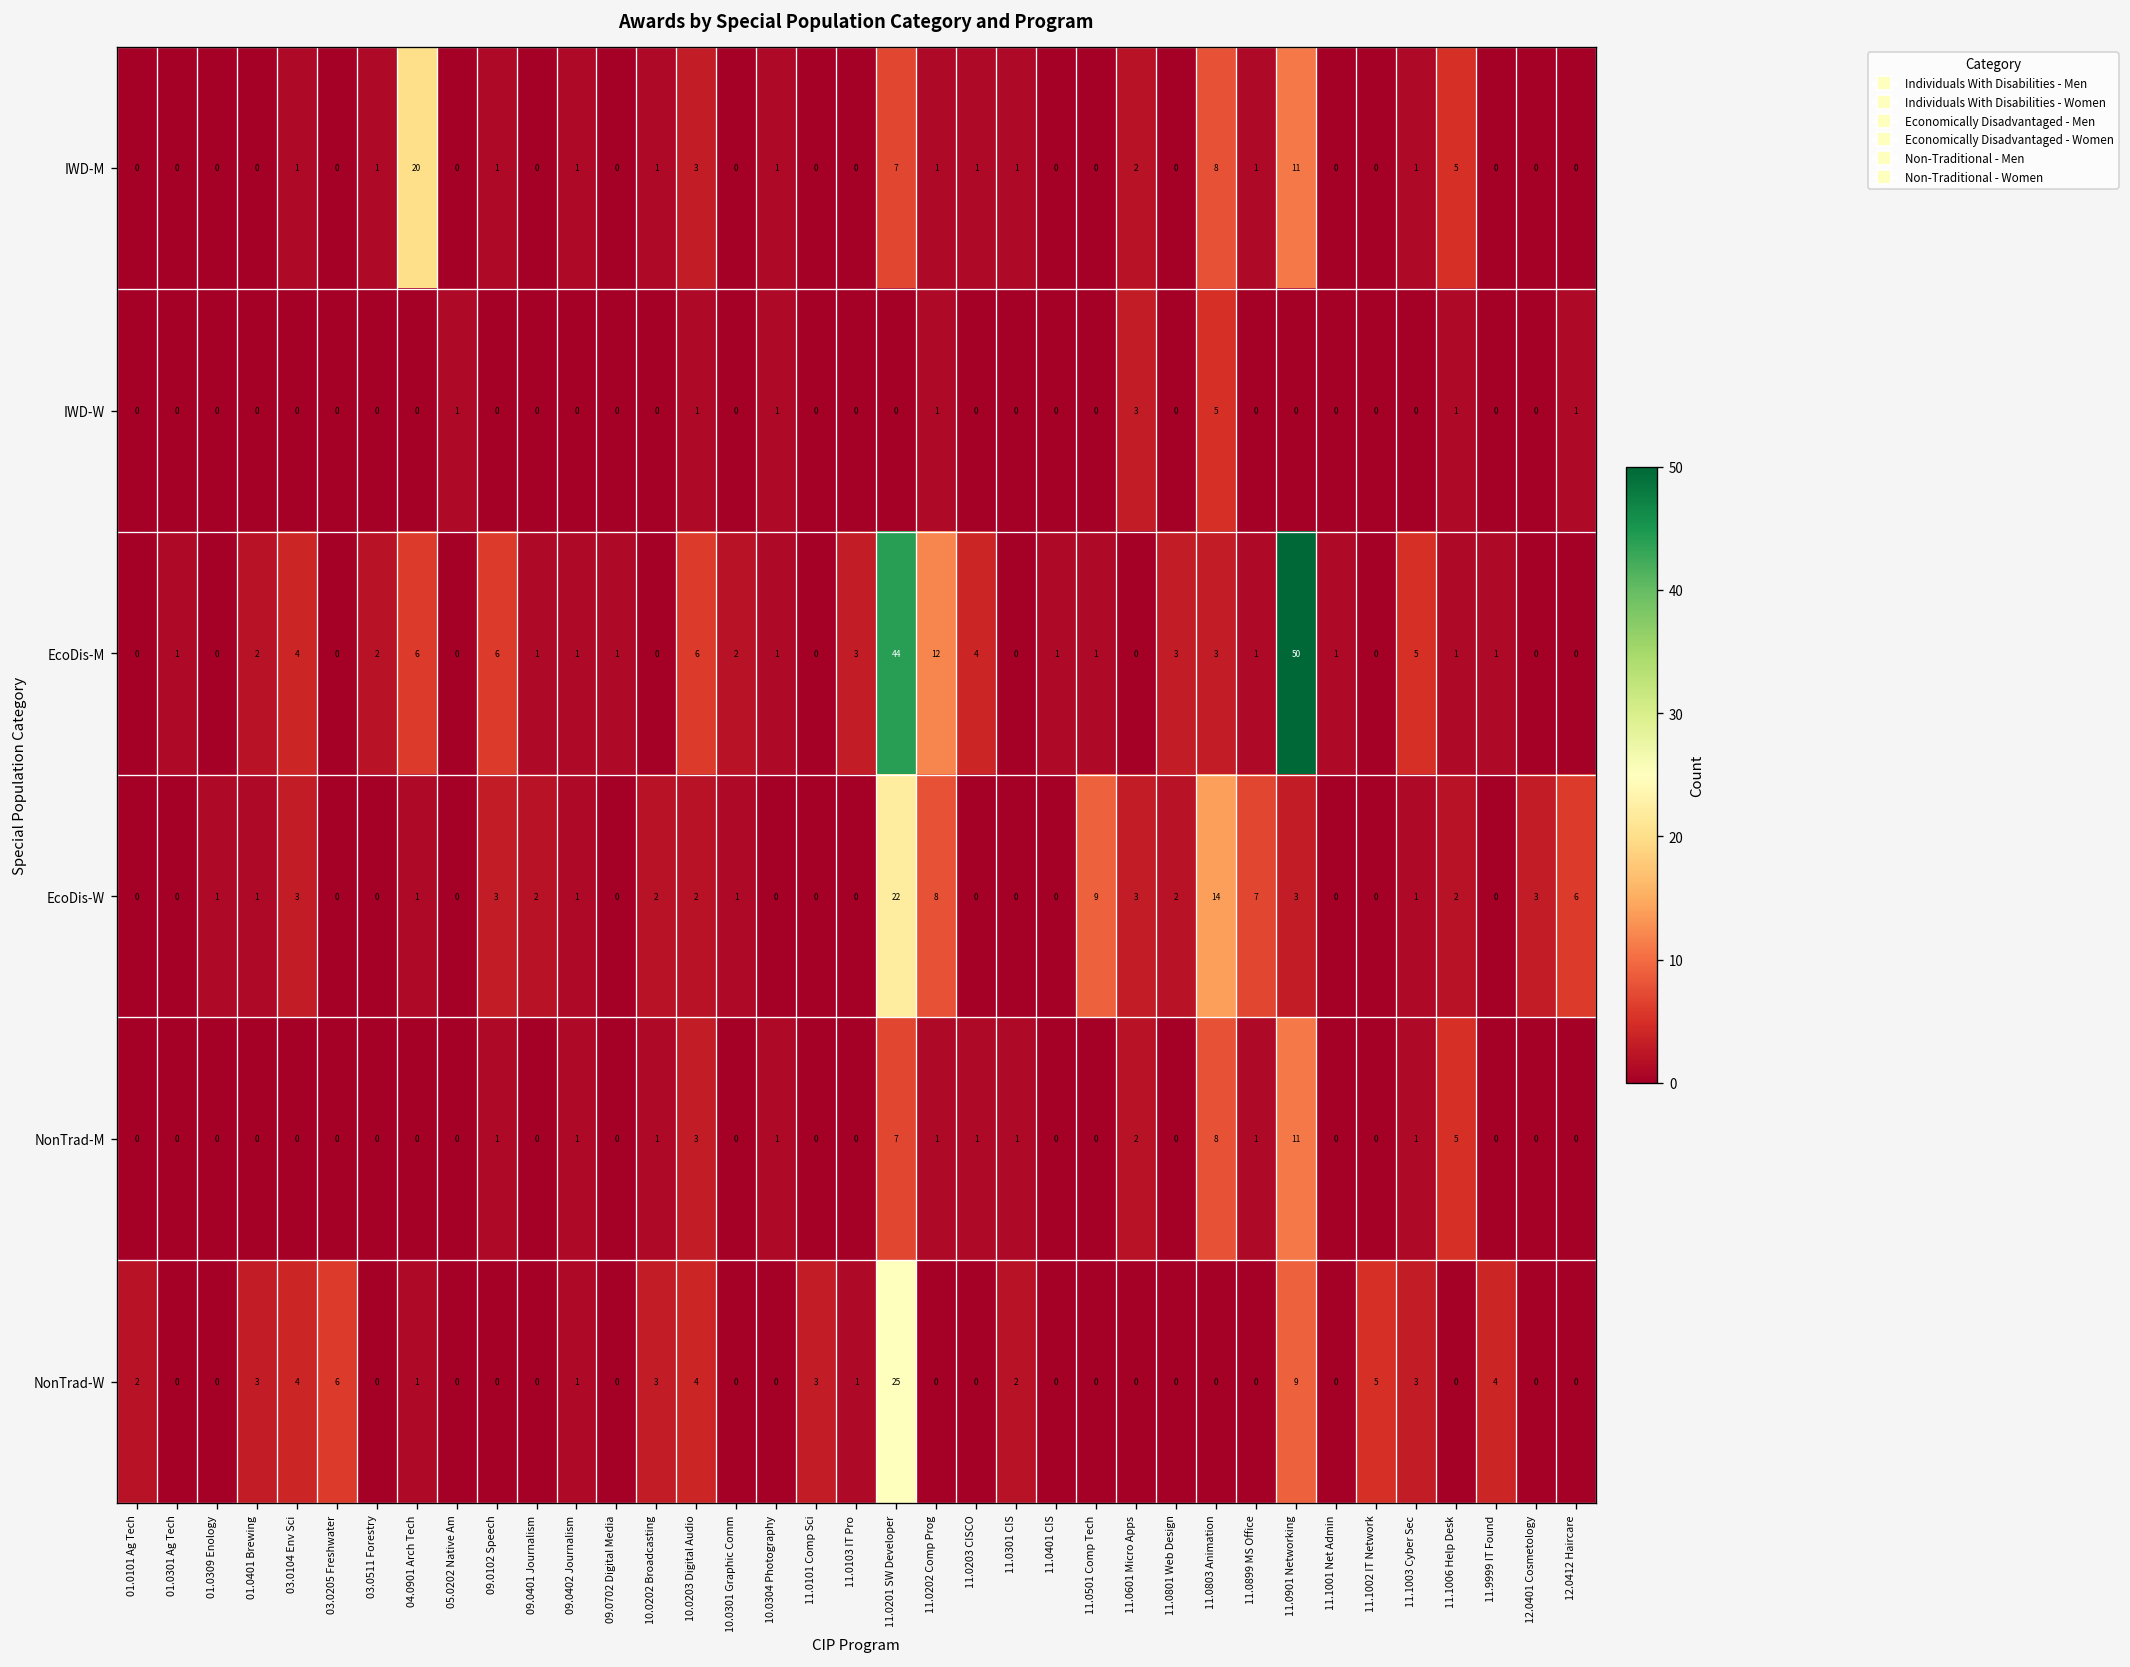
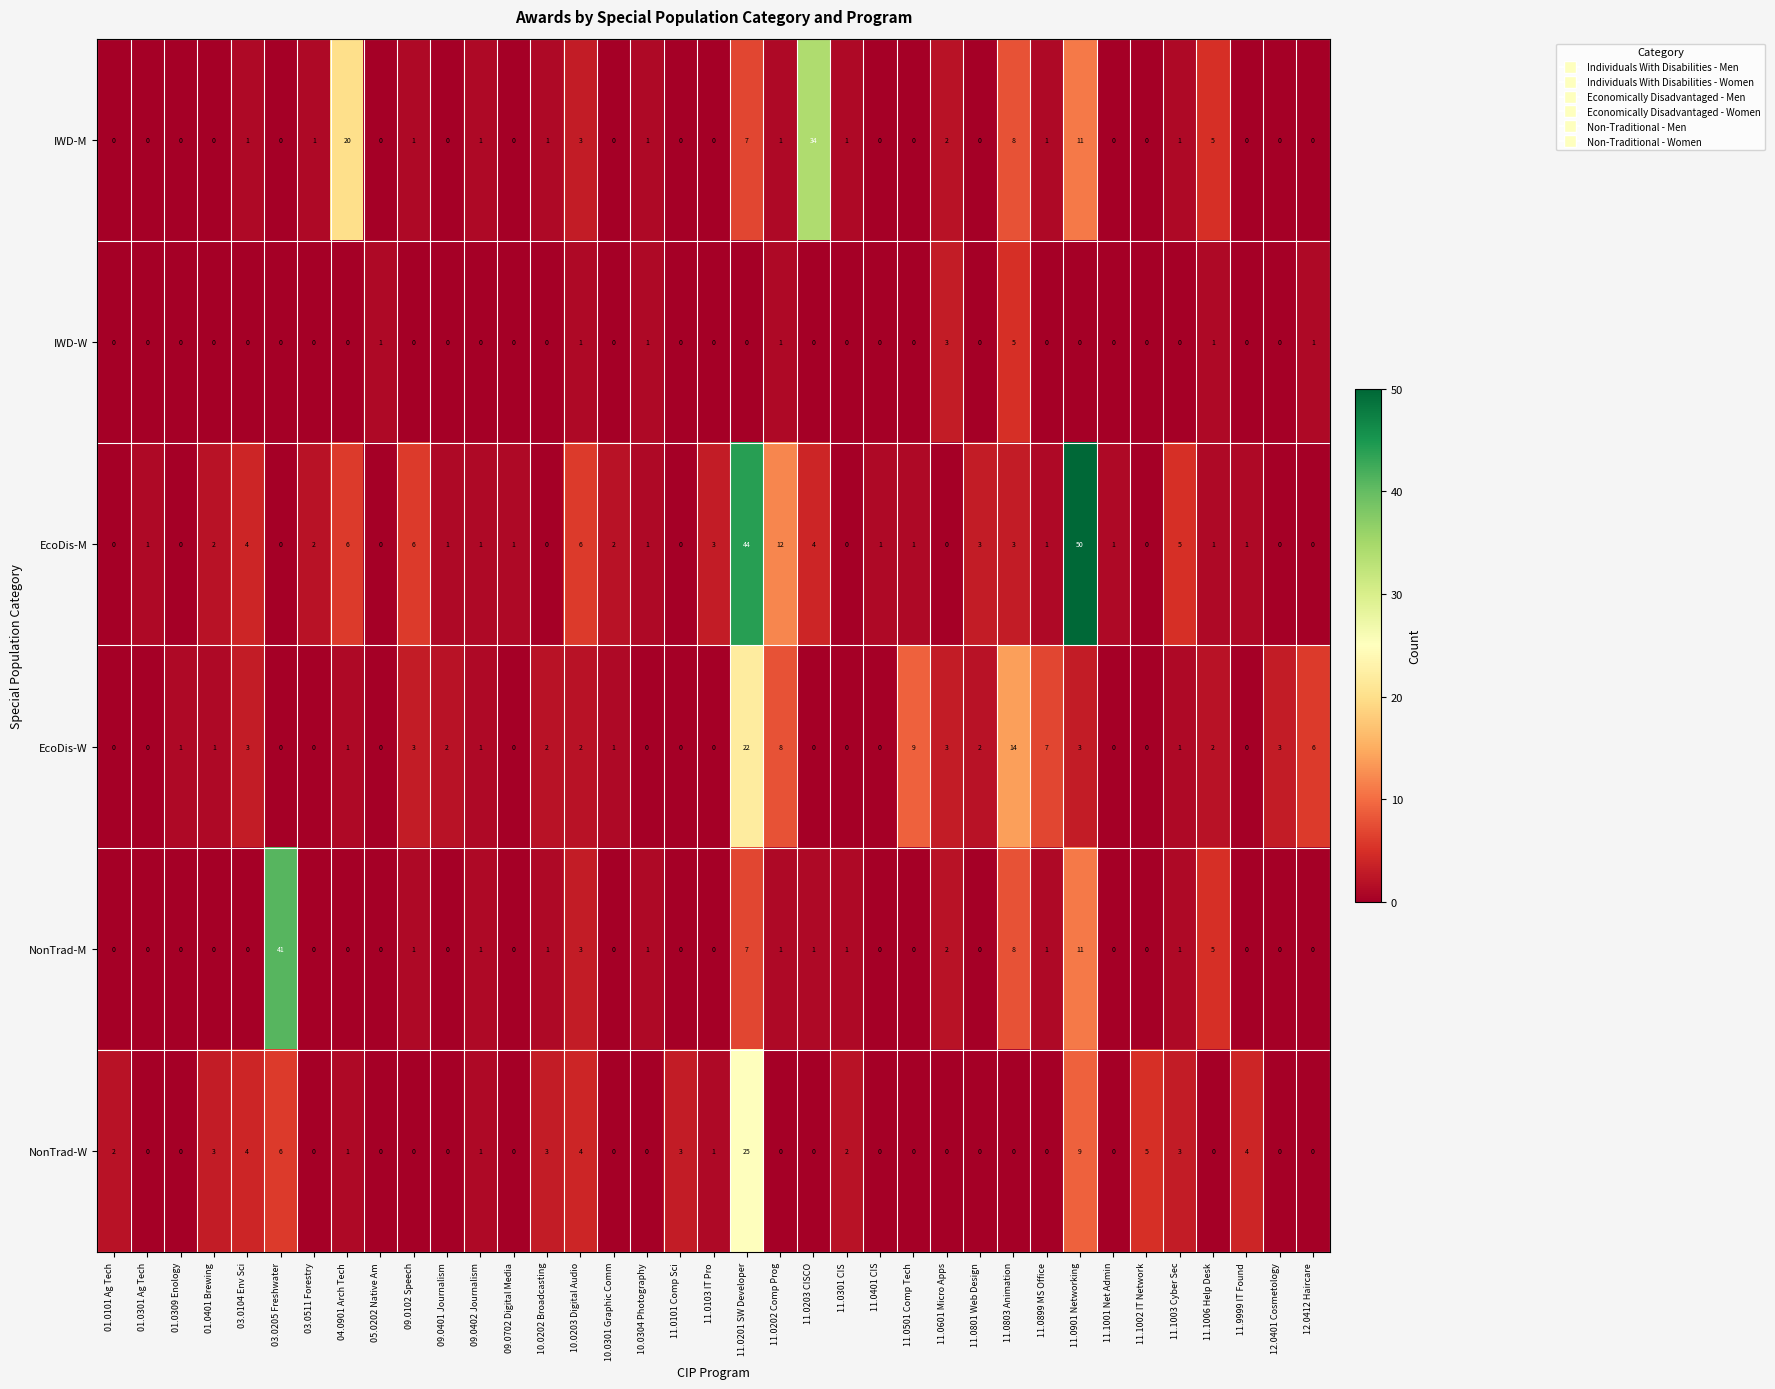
  {
    "IWD-M": {
      "01.0101 Ag Tech": 0,
      "01.0301 Ag Tech": 0,
      "01.0309 Enology": 0,
      "01.0401 Brewing": 0,
      "03.0104 Env Sci": 1,
      "03.0205 Freshwater": 0,
      "03.0511 Forestry": 1,
      "04.0901 Arch Tech": 20,
      "05.0202 Native Am": 0,
      "09.0102 Speech": 1,
      "09.0401 Journalism": 0,
      "09.0402 Journalism": 1,
      "09.0702 Digital Media": 0,
      "10.0202 Broadcasting": 1,
      "10.0203 Digital Audio": 3,
      "10.0301 Graphic Comm": 0,
      "10.0304 Photography": 1,
      "11.0101 Comp Sci": 0,
      "11.0103 IT Pro": 0,
      "11.0201 SW Developer": 7,
      "11.0202 Comp Prog": 1,
-     "11.0203 CISCO": 1,
+     "11.0203 CISCO": 34,
      "11.0301 CIS": 1,
      "11.0401 CIS": 0,
      "11.0501 Comp Tech": 0,
      "11.0601 Micro Apps": 2,
      "11.0801 Web Design": 0,
      "11.0803 Animation": 8,
      "11.0899 MS Office": 1,
      "11.0901 Networking": 11,
      "11.1001 Net Admin": 0,
      "11.1002 IT Network": 0,
      "11.1003 Cyber Sec": 1,
      "11.1006 Help Desk": 5,
      "11.9999 IT Found": 0,
      "12.0401 Cosmetology": 0,
      "12.0412 Haircare": 0
    },
    "NonTrad-M": {
      "01.0101 Ag Tech": 0,
      "01.0301 Ag Tech": 0,
      "01.0309 Enology": 0,
      "01.0401 Brewing": 0,
      "03.0104 Env Sci": 0,
-     "03.0205 Freshwater": 0,
+     "03.0205 Freshwater": 41,
      "03.0511 Forestry": 0,
      "04.0901 Arch Tech": 0,
      "05.0202 Native Am": 0,
      "09.0102 Speech": 1,
      "09.0401 Journalism": 0,
      "09.0402 Journalism": 1,
      "09.0702 Digital Media": 0,
      "10.0202 Broadcasting": 1,
      "10.0203 Digital Audio": 3,
      "10.0301 Graphic Comm": 0,
      "10.0304 Photography": 1,
      "11.0101 Comp Sci": 0,
      "11.0103 IT Pro": 0,
      "11.0201 SW Developer": 7,
      "11.0202 Comp Prog": 1,
      "11.0203 CISCO": 1,
      "11.0301 CIS": 1,
      "11.0401 CIS": 0,
      "11.0501 Comp Tech": 0,
      "11.0601 Micro Apps": 2,
      "11.0801 Web Design": 0,
      "11.0803 Animation": 8,
      "11.0899 MS Office": 1,
      "11.0901 Networking": 11,
      "11.1001 Net Admin": 0,
      "11.1002 IT Network": 0,
      "11.1003 Cyber Sec": 1,
      "11.1006 Help Desk": 5,
      "11.9999 IT Found": 0,
      "12.0401 Cosmetology": 0,
      "12.0412 Haircare": 0
    }
  }
